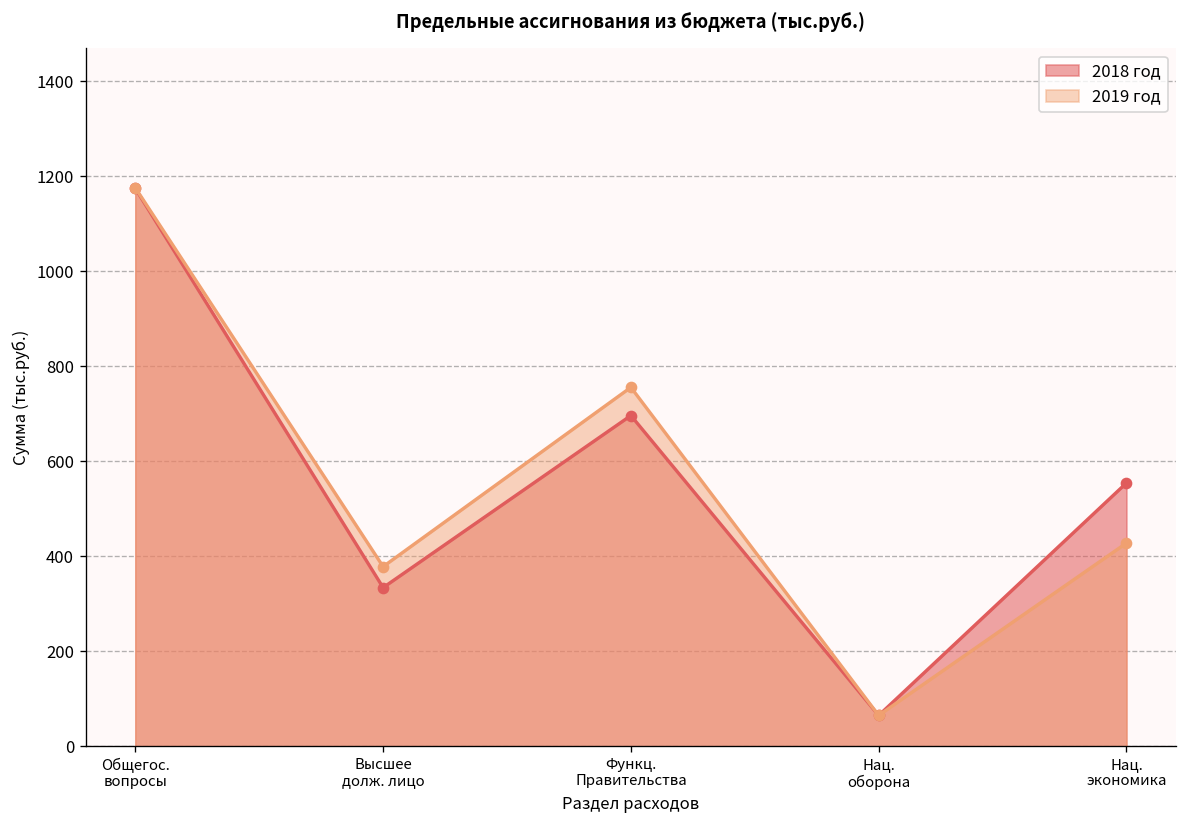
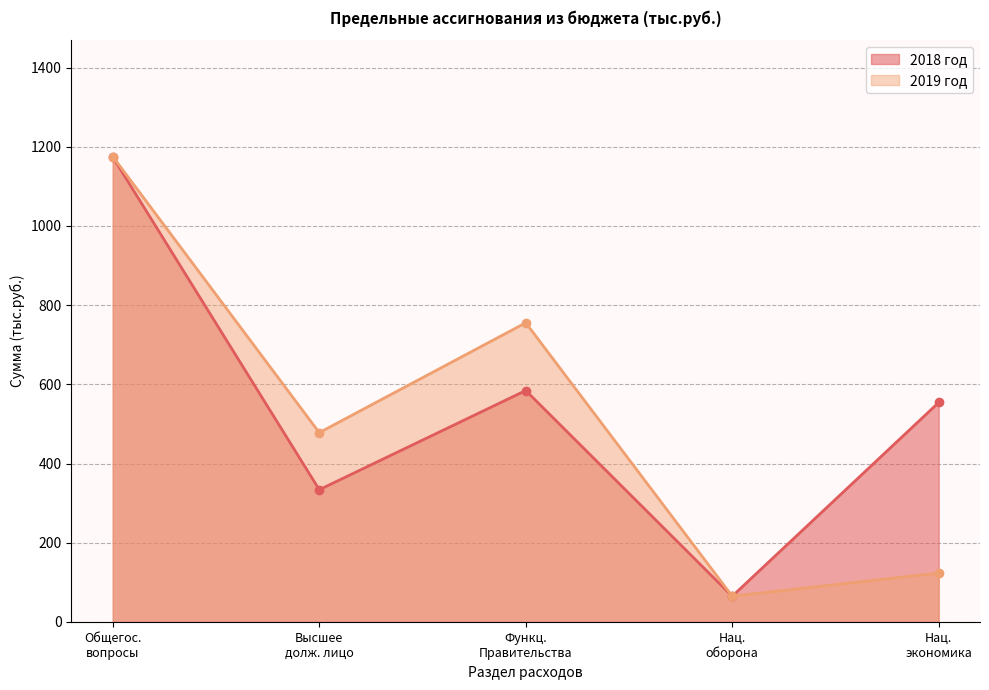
  {
    "2018 год": {
      "Высшее долж. лицо": 330,
-     "Функц. Правительства": 700,
+     "Функц. Правительства": 580,
      "Нац. экономика": 550
    },
    "2019 год": {
-     "Высшее долж. лицо": 380,
+     "Высшее долж. лицо": 480,
      "Функц. Правительства": 760,
-     "Нац. экономика": 430
+     "Нац. экономика": 120
    }
  }
